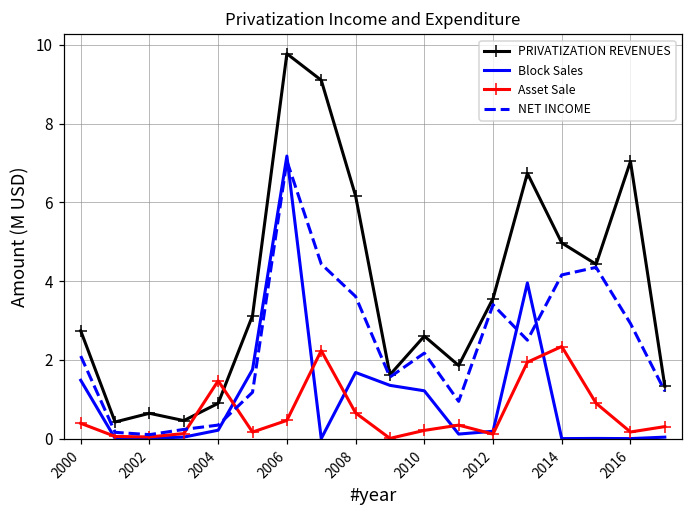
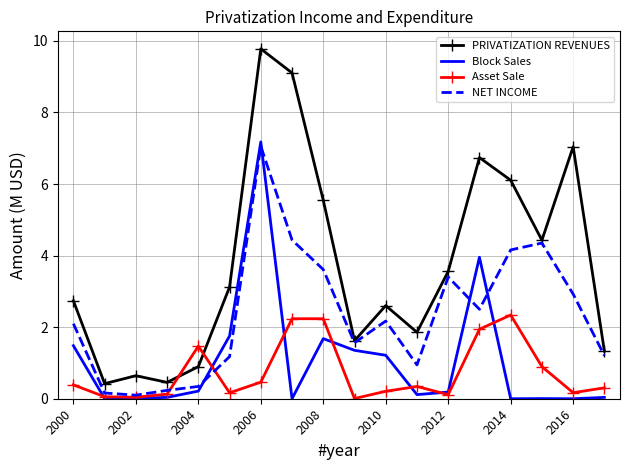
  {
    "PRIVATIZATION REVENUES": {
      "2000": 2.7,
      "2002": 0.6,
      "2004": 0.9,
      "2006": 9.8,
-     "2008": 6.2,
+     "2008": 5.5,
      "2010": 2.6,
      "2012": 3.6,
-     "2014": 5.0,
+     "2014": 6.1,
      "2016": 7.0
    },
    "Asset Sale": {
      "2000": 0.4,
      "2004": 1.5,
      "2006": 0.5,
-     "2008": 0.7,
+     "2008": 2.2,
      "2010": 0.2,
      "2014": 2.3,
      "2016": 0.2
    }
  }
